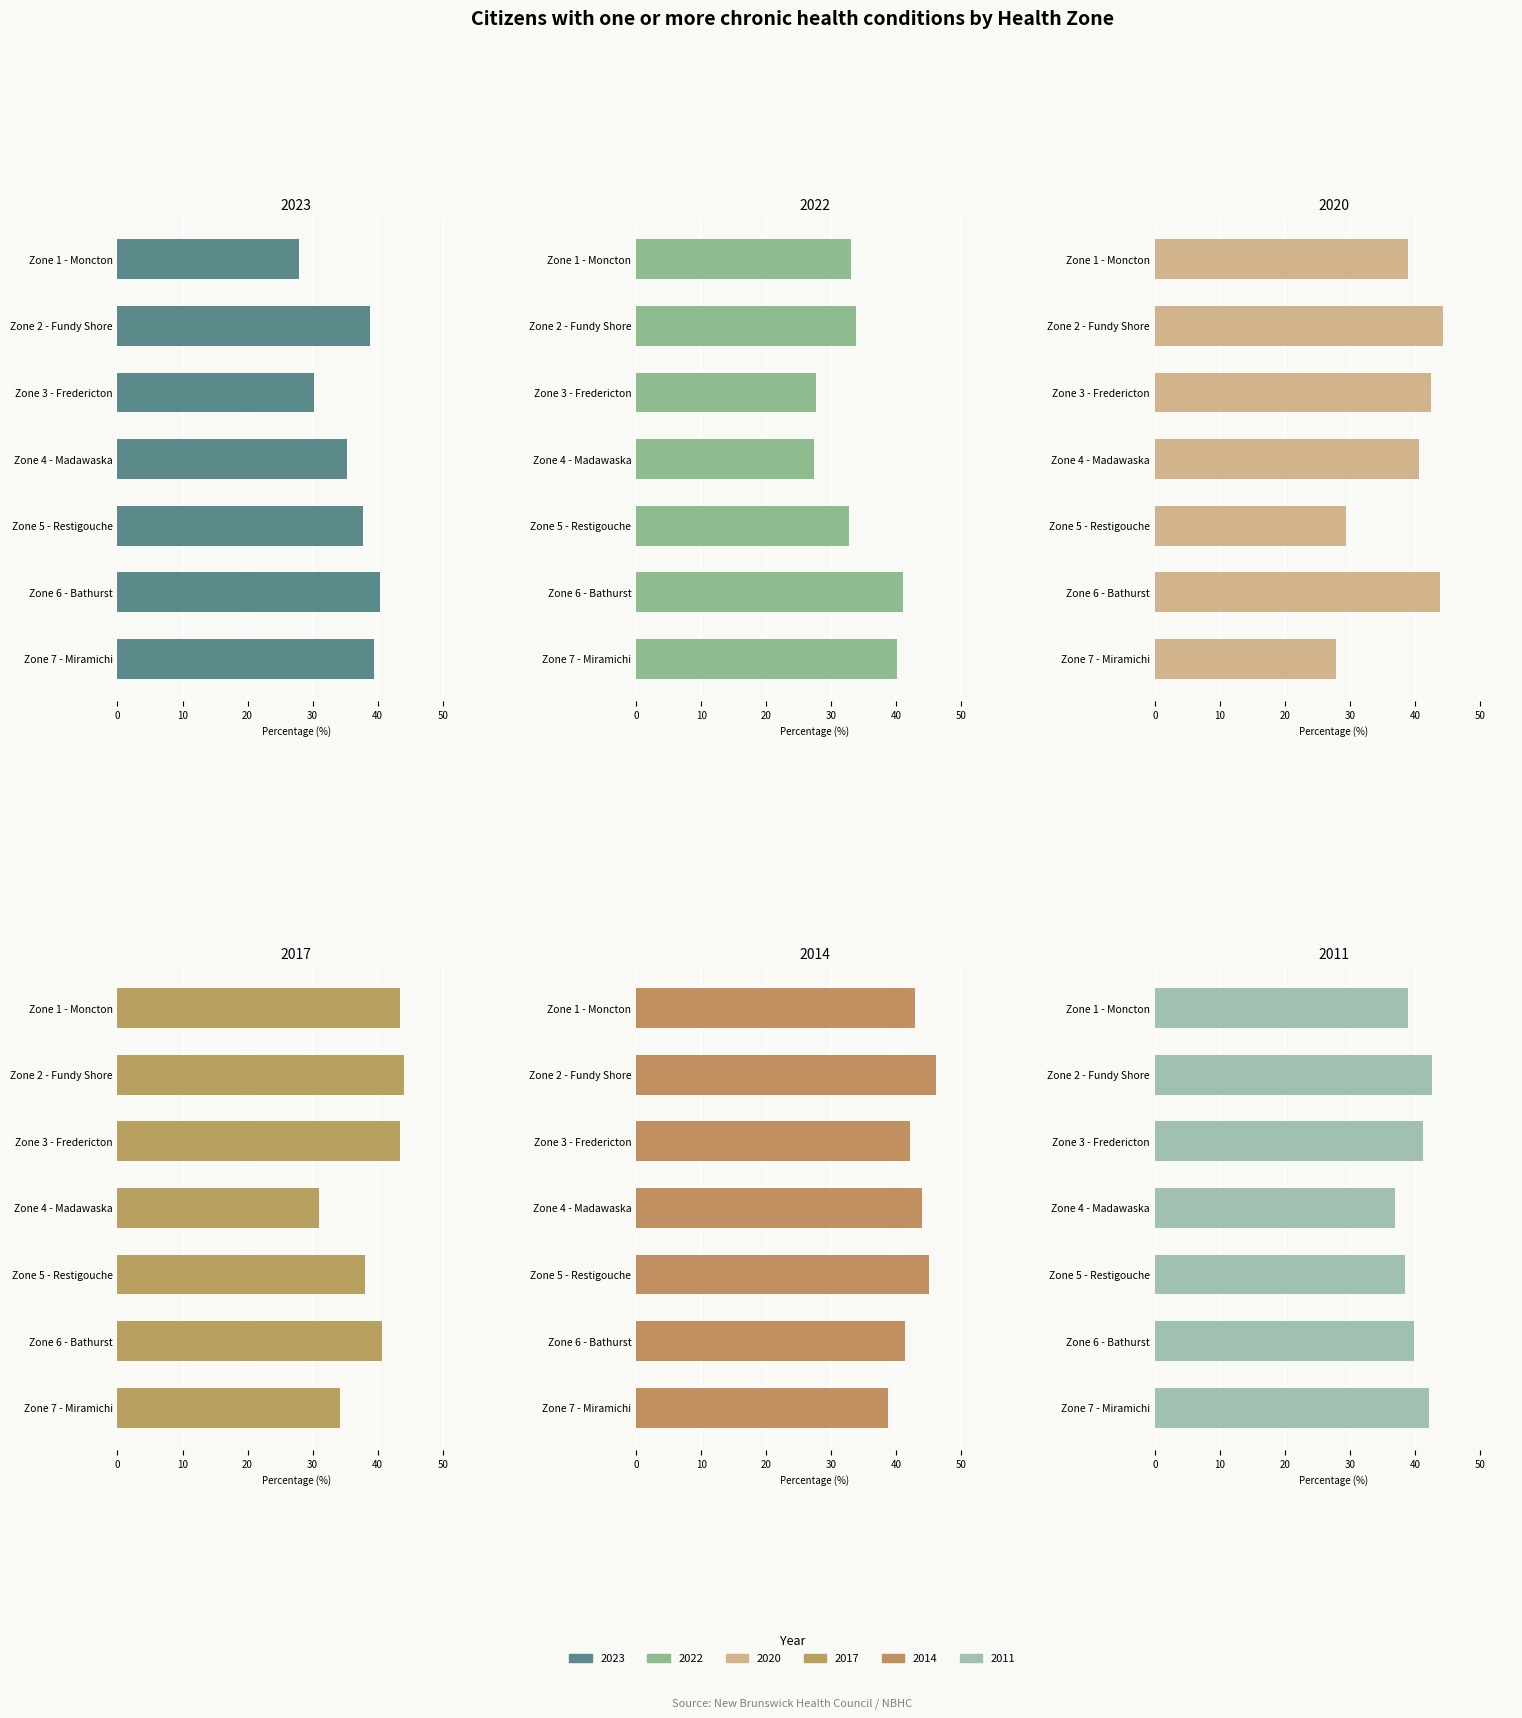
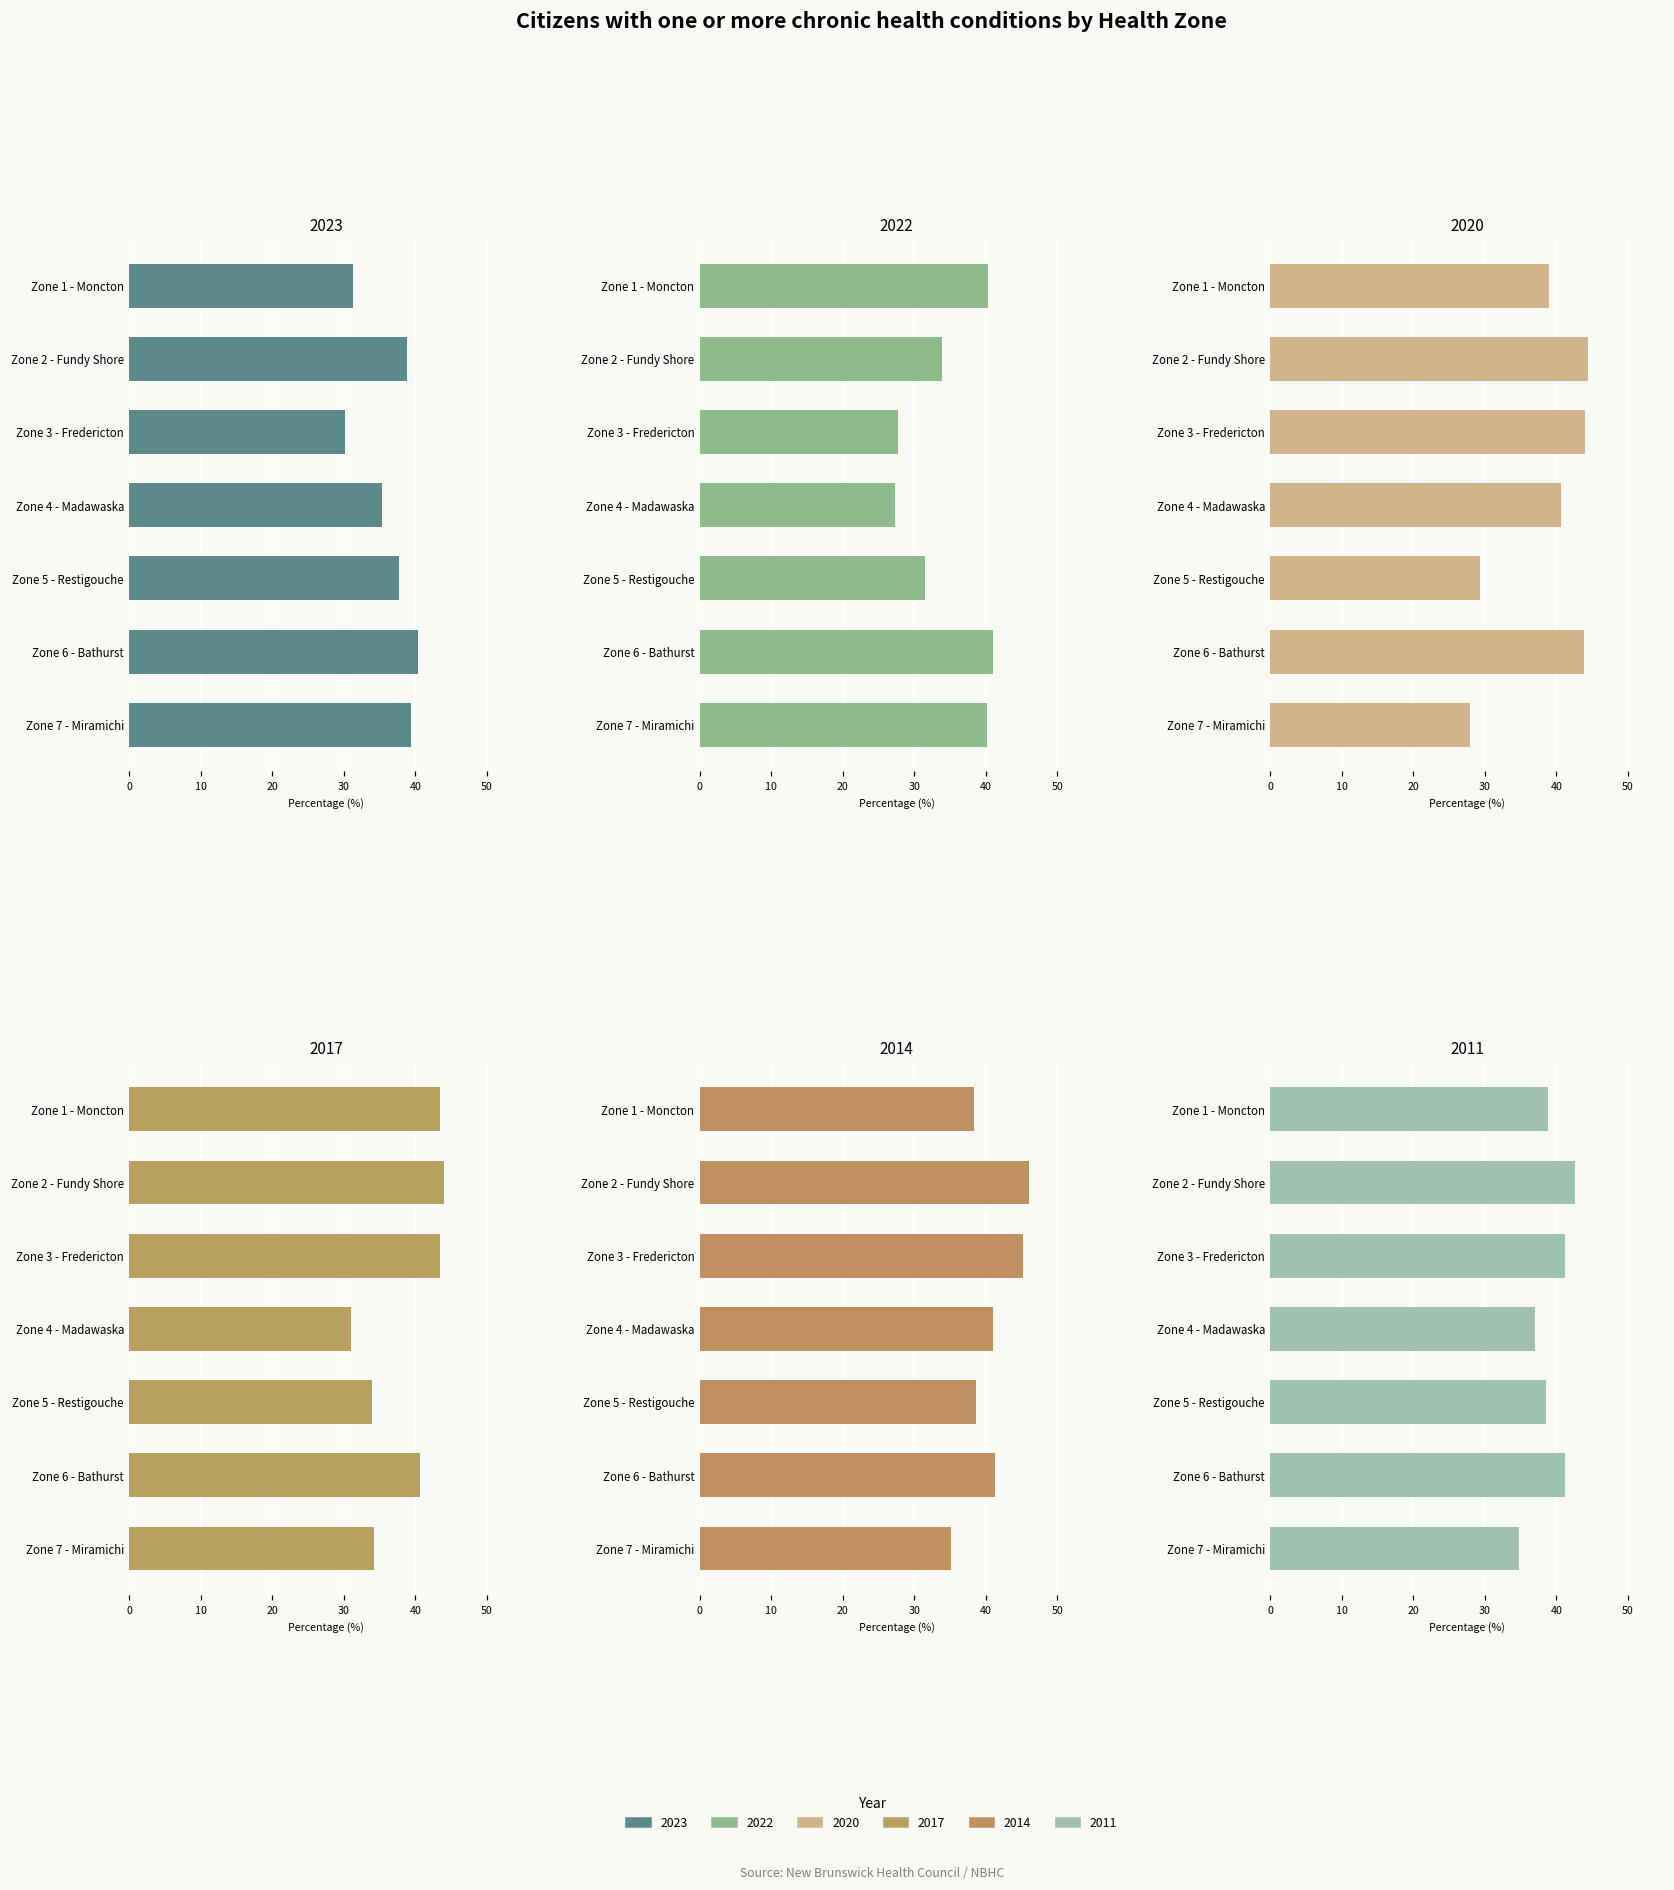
  {
    "2023": {
-     "Zone 1 - Moncton": 28,
+     "Zone 1 - Moncton": 31,
      "Zone 2 - Fundy Shore": 39,
      "Zone 3 - Fredericton": 30,
      "Zone 4 - Madawaska": 35,
      "Zone 5 - Restigouche": 38,
      "Zone 6 - Bathurst": 40,
      "Zone 7 - Miramichi": 39
    },
    "2022": {
-     "Zone 1 - Moncton": 33,
+     "Zone 1 - Moncton": 40,
      "Zone 2 - Fundy Shore": 34,
      "Zone 3 - Fredericton": 28,
      "Zone 4 - Madawaska": 27,
-     "Zone 5 - Restigouche": 33,
+     "Zone 5 - Restigouche": 31,
      "Zone 6 - Bathurst": 41,
      "Zone 7 - Miramichi": 40
    },
    "2020": {
      "Zone 1 - Moncton": 39,
      "Zone 2 - Fundy Shore": 44,
-     "Zone 3 - Fredericton": 43,
+     "Zone 3 - Fredericton": 44,
      "Zone 4 - Madawaska": 41,
      "Zone 5 - Restigouche": 29,
      "Zone 6 - Bathurst": 44,
      "Zone 7 - Miramichi": 28
    },
    "2017": {
      "Zone 1 - Moncton": 43,
      "Zone 2 - Fundy Shore": 44,
      "Zone 3 - Fredericton": 43,
      "Zone 4 - Madawaska": 31,
-     "Zone 5 - Restigouche": 38,
+     "Zone 5 - Restigouche": 34,
      "Zone 6 - Bathurst": 41,
      "Zone 7 - Miramichi": 34
    },
    "2014": {
-     "Zone 1 - Moncton": 43,
+     "Zone 1 - Moncton": 38,
      "Zone 2 - Fundy Shore": 46,
-     "Zone 3 - Fredericton": 42,
-     "Zone 4 - Madawaska": 44,
-     "Zone 5 - Restigouche": 45,
+     "Zone 3 - Fredericton": 45,
+     "Zone 4 - Madawaska": 41,
+     "Zone 5 - Restigouche": 39,
      "Zone 6 - Bathurst": 41,
-     "Zone 7 - Miramichi": 39
+     "Zone 7 - Miramichi": 35
    },
    "2011": {
      "Zone 1 - Moncton": 39,
      "Zone 2 - Fundy Shore": 43,
      "Zone 3 - Fredericton": 41,
      "Zone 4 - Madawaska": 37,
      "Zone 5 - Restigouche": 39,
-     "Zone 6 - Bathurst": 40,
-     "Zone 7 - Miramichi": 42
+     "Zone 6 - Bathurst": 41,
+     "Zone 7 - Miramichi": 35
    }
  }
